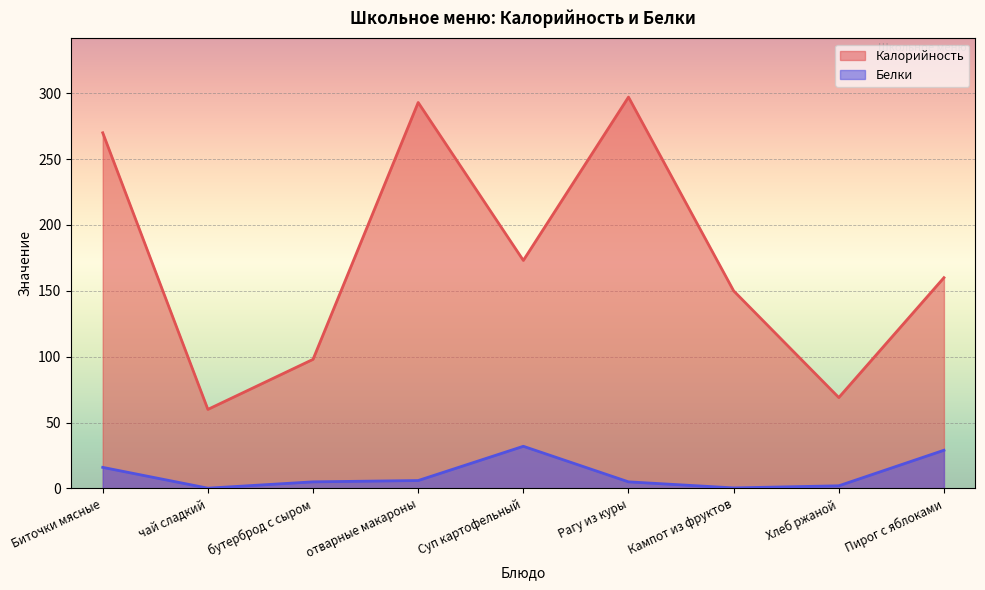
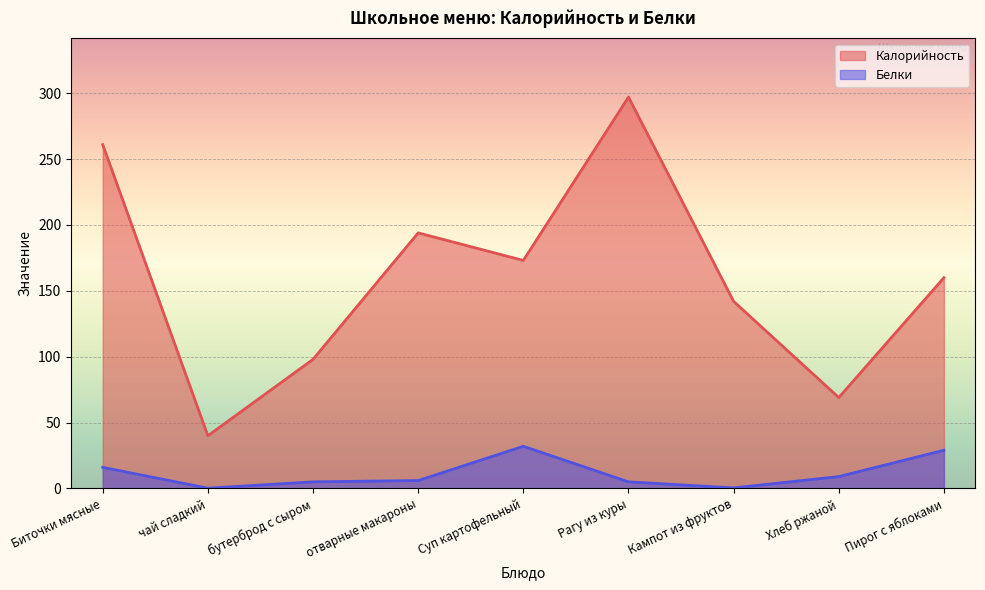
  {
    "Калорийность": {
-     "Биточки мясные": 270,
-     "чай сладкий": 60,
+     "Биточки мясные": 261,
+     "чай сладкий": 40,
      "бутерброд с сыром": 98,
-     "отварные макароны": 293,
+     "отварные макароны": 194,
      "Суп картофельный": 173,
      "Рагу из куры": 297,
-     "Кампот из фруктов": 150,
+     "Кампот из фруктов": 142,
      "Хлеб ржаной": 69,
      "Пирог с яблоками": 160
    },
    "Белки": {
      "Биточки мясные": 16,
      "чай сладкий": 0,
      "бутерброд с сыром": 5,
      "отварные макароны": 6,
      "Суп картофельный": 32,
      "Рагу из куры": 5,
      "Кампот из фруктов": 0,
-     "Хлеб ржаной": 2,
+     "Хлеб ржаной": 9,
      "Пирог с яблоками": 29
    }
  }
